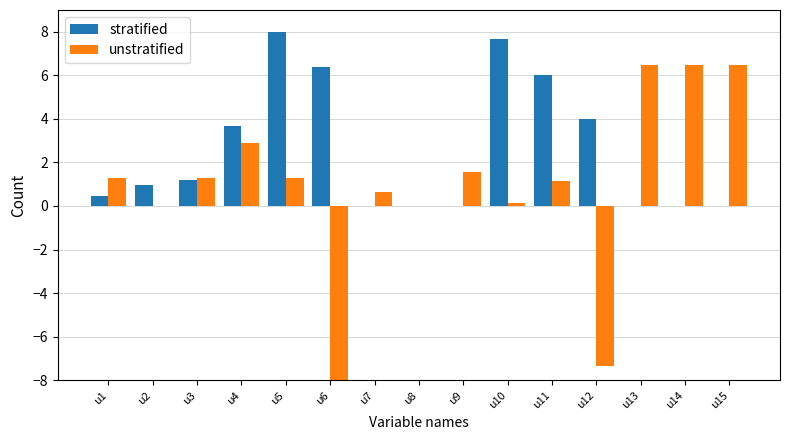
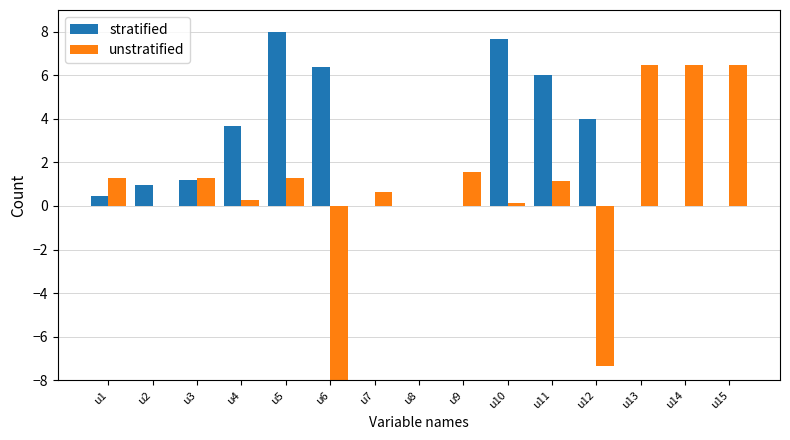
  {
    "stratified": {
      "u1": 0.5,
      "u2": 1.0,
      "u3": 1.2,
      "u4": 3.7,
      "u5": 8.0,
      "u6": 6.4,
      "u7": 0.0,
      "u8": 0.0,
      "u9": 0.0,
      "u10": 7.7,
      "u11": 6.0,
      "u12": 4.0,
      "u13": 0.0,
      "u14": 0.0,
      "u15": 0.0
    },
    "unstratified": {
      "u1": 1.3,
      "u2": 0.0,
      "u3": 1.3,
-     "u4": 2.9,
+     "u4": 0.3,
      "u5": 1.3,
      "u6": -8.0,
      "u7": 0.6,
      "u8": 0.0,
      "u9": 1.5,
      "u10": 0.1,
      "u11": 1.2,
      "u12": -7.4,
      "u13": 6.5,
      "u14": 6.5,
      "u15": 6.5
    }
  }
